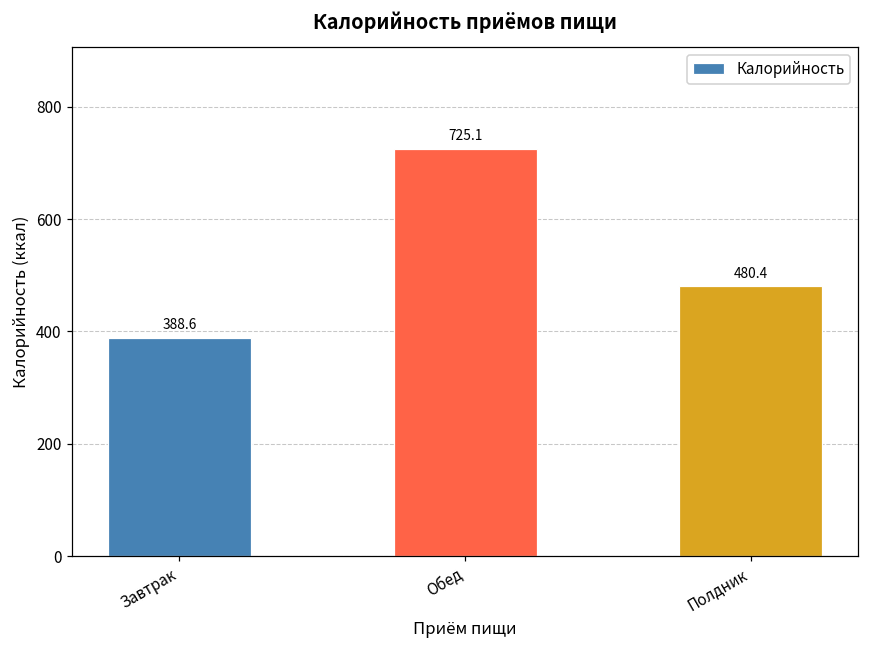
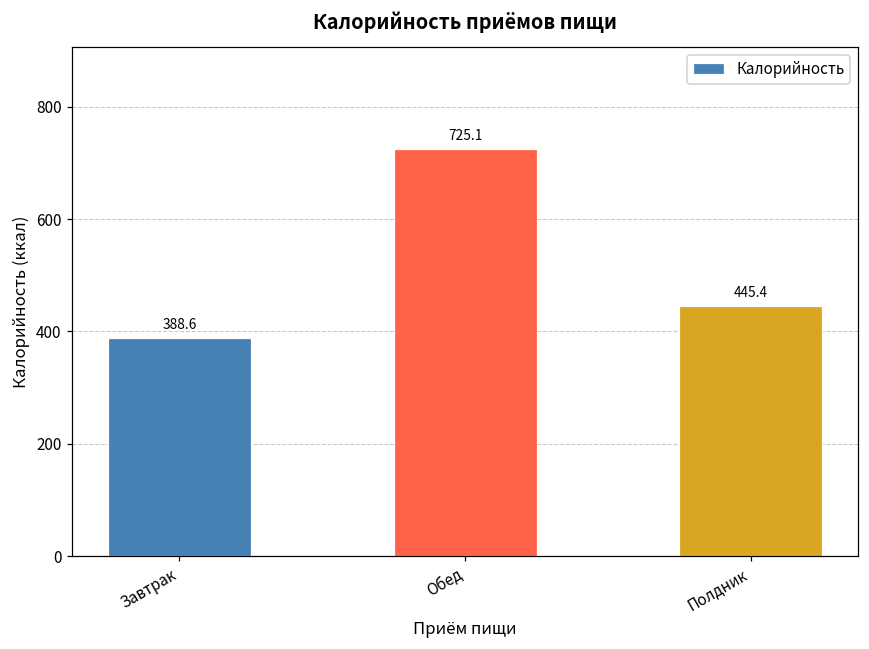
  {
    "Завтрак": 388.6,
    "Обед": 725.1,
-   "Полдник": 480.4
+   "Полдник": 445.4
  }
